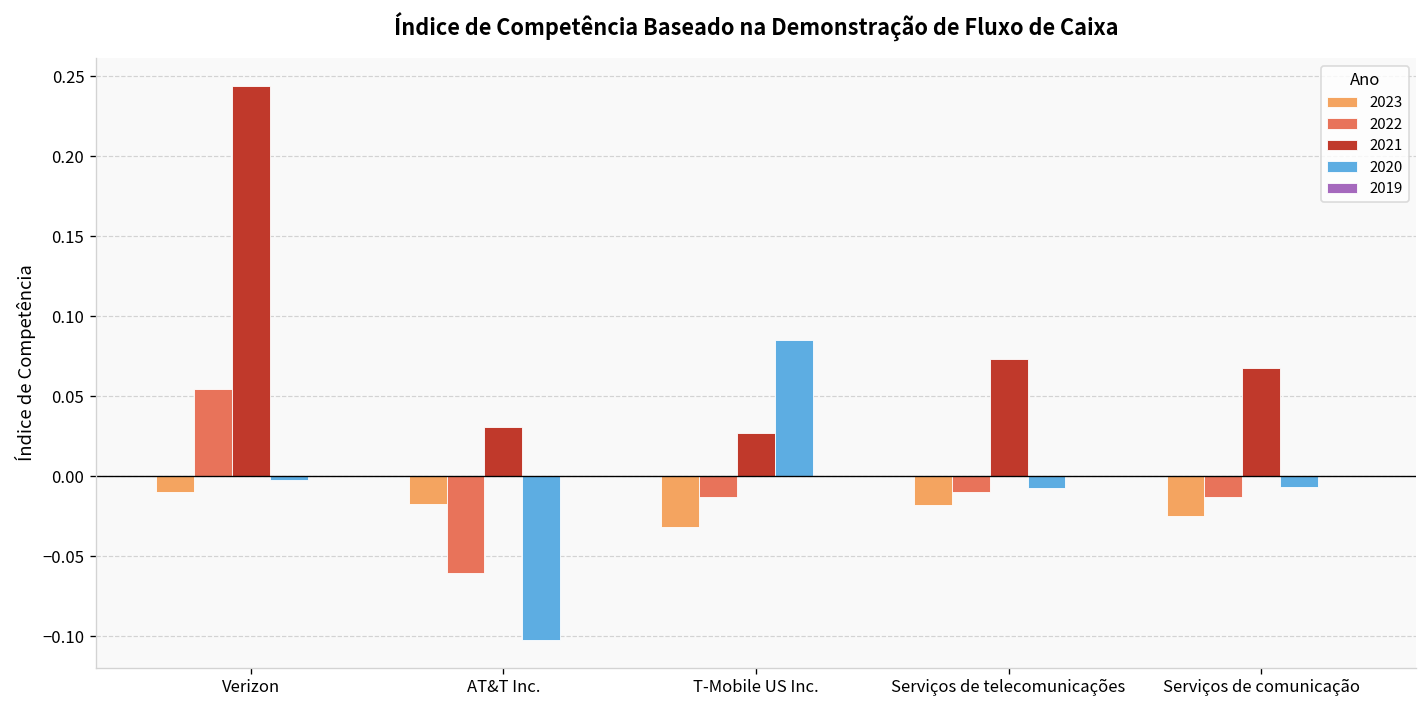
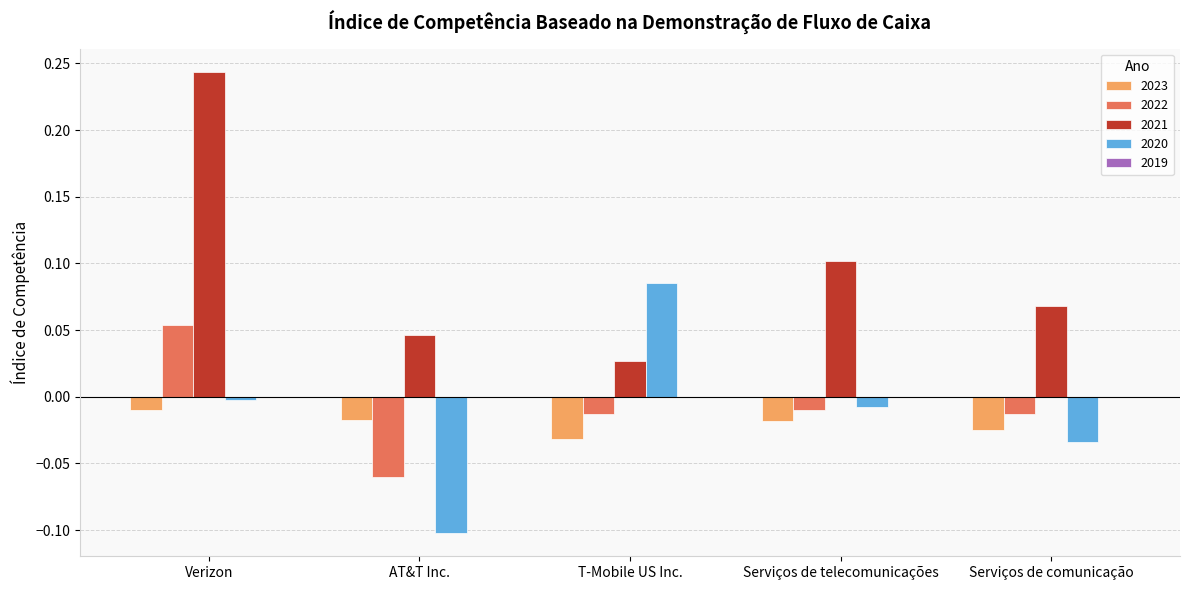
  {
    "2021": {
      "Verizon": 0.244,
-     "AT&T Inc.": 0.031,
+     "AT&T Inc.": 0.047,
      "T-Mobile US Inc.": 0.027,
-     "Serviços de telecomunicações": 0.073,
+     "Serviços de telecomunicações": 0.102,
      "Serviços de comunicação": 0.068
    },
    "2020": {
      "Verizon": -0.003,
      "AT&T Inc.": -0.102,
      "T-Mobile US Inc.": 0.085,
      "Serviços de telecomunicações": -0.008,
-     "Serviços de comunicação": -0.007
+     "Serviços de comunicação": -0.034
    },
    "2019": {
      "Verizon": 0.000,
      "AT&T Inc.": 0.000,
      "T-Mobile US Inc.": 0.000,
      "Serviços de telecomunicações": 0.000,
      "Serviços de comunicação": 0.000
    }
  }
